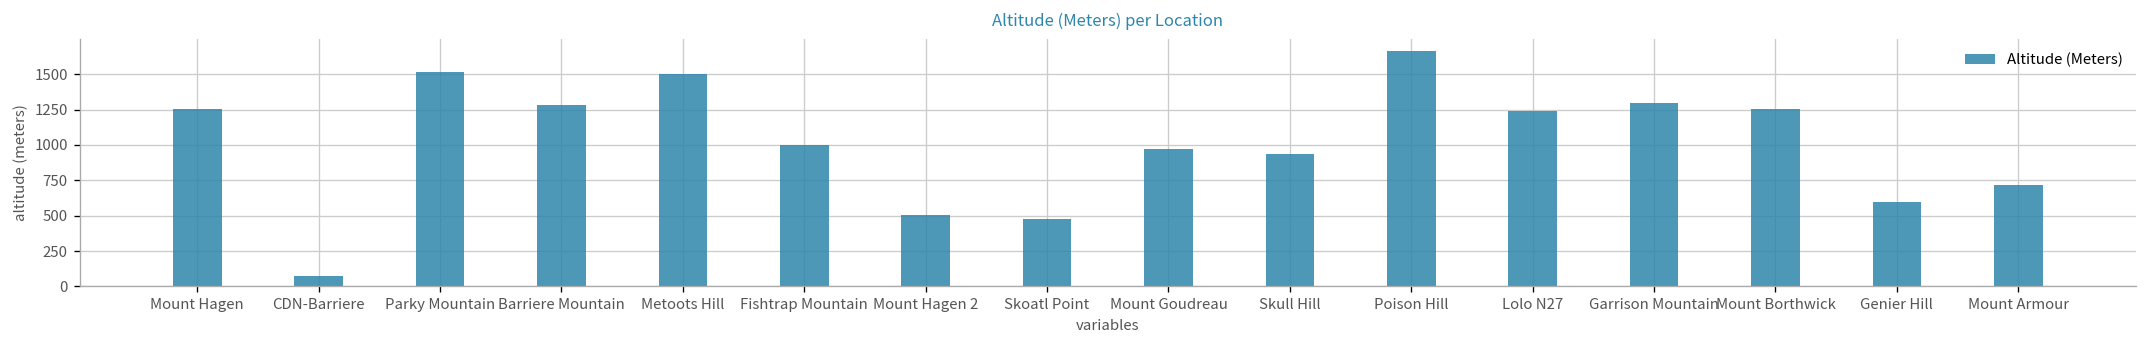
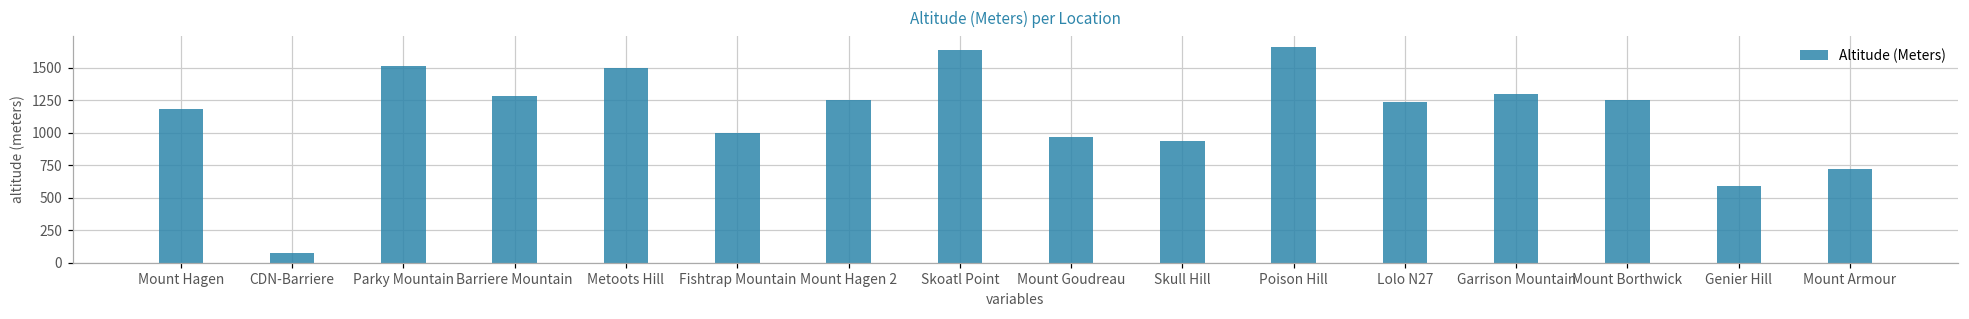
  {
-   "Mount Hagen": 1250,
+   "Mount Hagen": 1180,
    "CDN-Barriere": 70,
    "Parky Mountain": 1510,
    "Barriere Mountain": 1280,
    "Metoots Hill": 1500,
    "Fishtrap Mountain": 1000,
-   "Mount Hagen 2": 510,
-   "Skoatl Point": 480,
+   "Mount Hagen 2": 1250,
+   "Skoatl Point": 1640,
    "Mount Goudreau": 970,
    "Skull Hill": 940,
    "Poison Hill": 1660,
    "Lolo N27": 1240,
    "Garrison Mountain": 1300,
    "Mount Borthwick": 1260,
    "Genier Hill": 590,
    "Mount Armour": 720
  }
